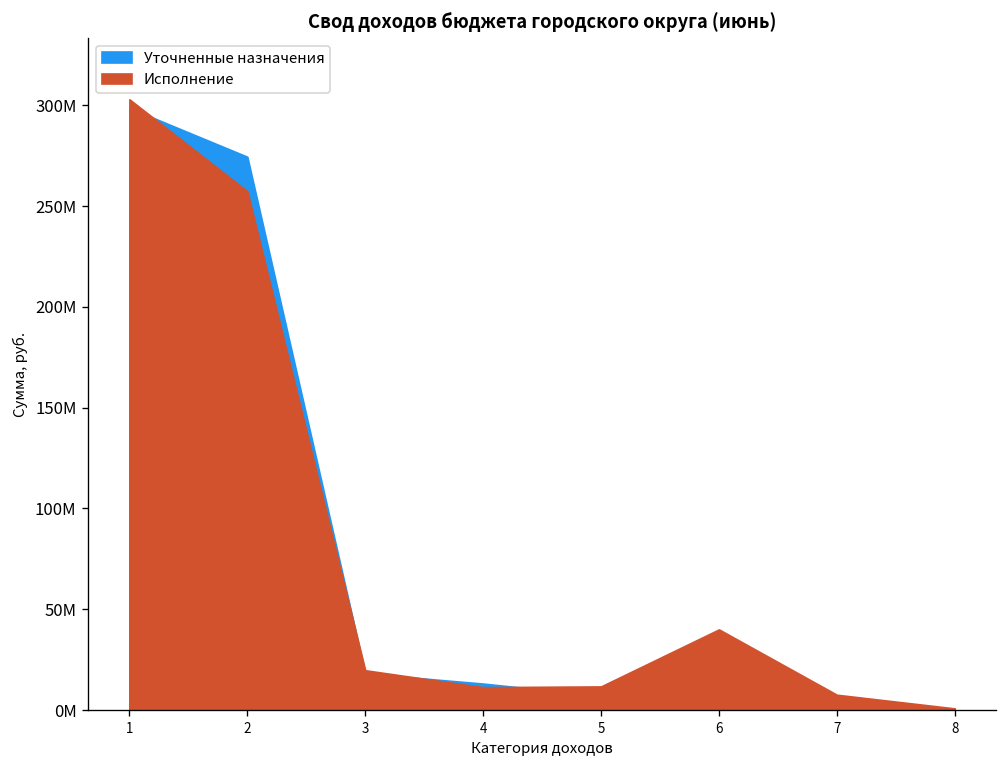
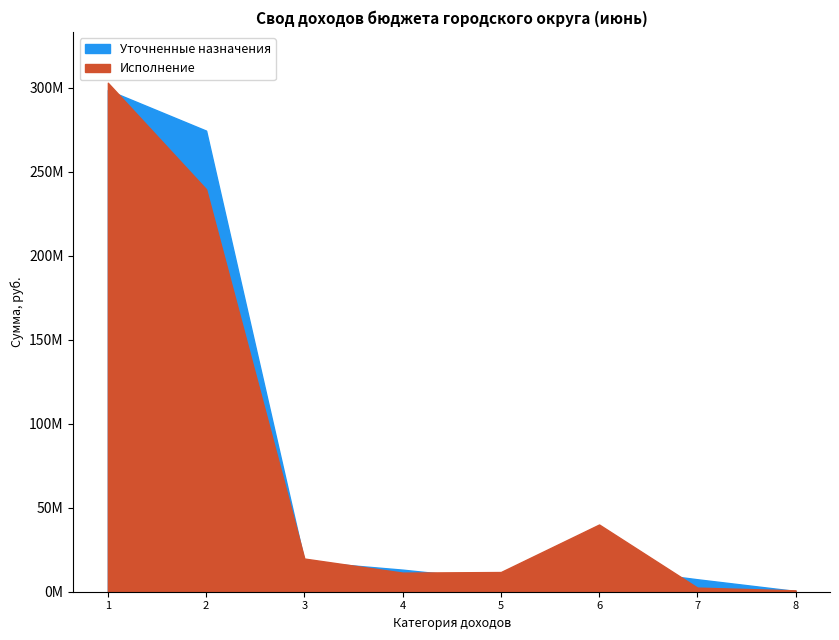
  {
    "Уточненные назначения": {
      "2": 274000000,
      "4": 13000000,
-     "7": 2000000
+     "7": 7000000
    },
    "Исполнение": {
      "1": 303000000,
-     "2": 257000000,
+     "2": 240000000,
      "3": 20000000,
      "4": 11000000,
      "5": 12000000,
      "6": 40000000,
-     "7": 8000000
+     "7": 2000000
    }
  }
